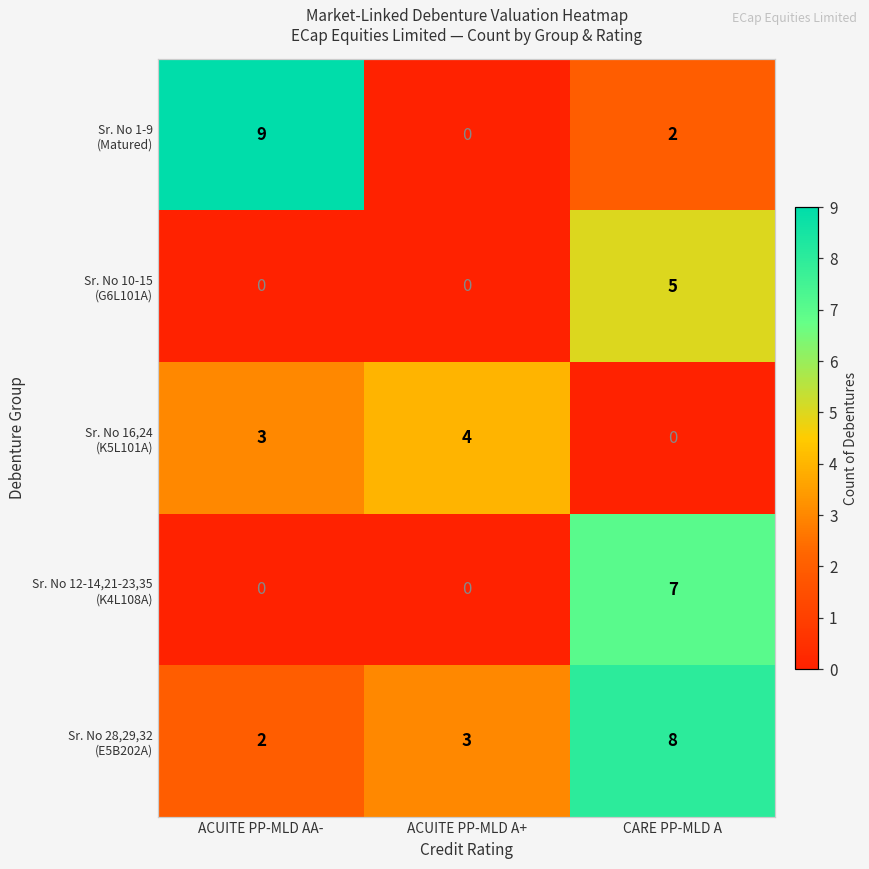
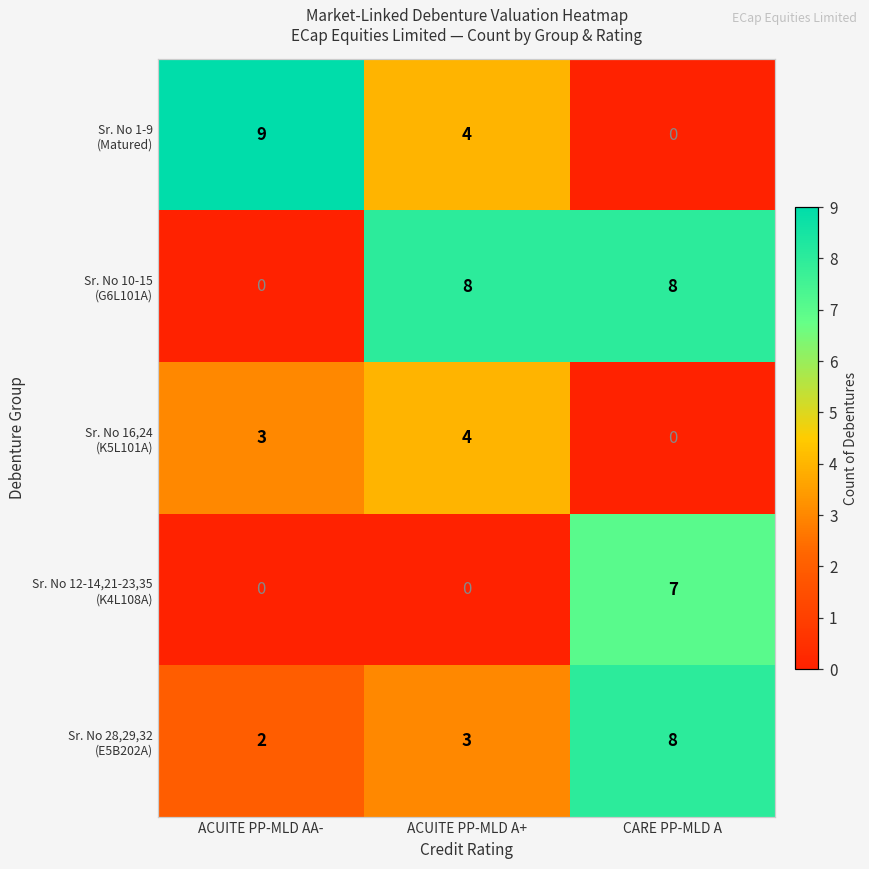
  {
    "Sr. No 1-9 (Matured)": {
      "ACUITE PP-MLD AA-": 9,
-     "ACUITE PP-MLD A+": 0,
-     "CARE PP-MLD A": 2
+     "ACUITE PP-MLD A+": 4,
+     "CARE PP-MLD A": 0
    },
    "Sr. No 10-15 (G6L101A)": {
      "ACUITE PP-MLD AA-": 0,
-     "ACUITE PP-MLD A+": 0,
-     "CARE PP-MLD A": 5
+     "ACUITE PP-MLD A+": 8,
+     "CARE PP-MLD A": 8
    },
    "Sr. No 16,24 (K5L101A)": {
      "ACUITE PP-MLD AA-": 3,
      "ACUITE PP-MLD A+": 4,
      "CARE PP-MLD A": 0
    },
    "Sr. No 12-14,21-23,35 (K4L108A)": {
      "ACUITE PP-MLD AA-": 0,
      "ACUITE PP-MLD A+": 0,
      "CARE PP-MLD A": 7
    },
    "Sr. No 28,29,32 (E5B202A)": {
      "ACUITE PP-MLD AA-": 2,
      "ACUITE PP-MLD A+": 3,
      "CARE PP-MLD A": 8
    }
  }
